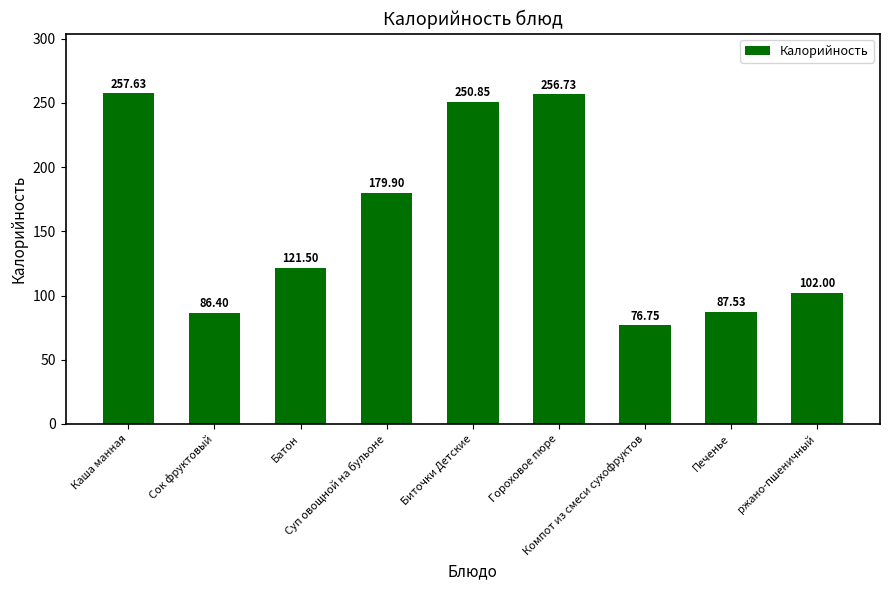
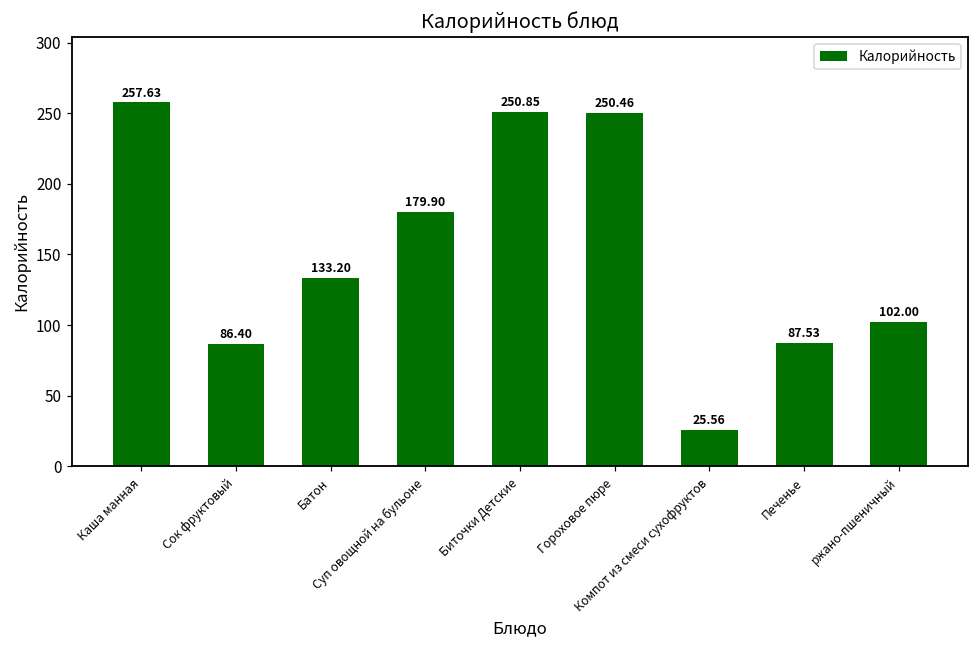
  {
    "Каша манная": 257.63,
    "Сок фруктовый": 86.40,
-   "Батон": 121.50,
+   "Батон": 133.20,
    "Суп овощной на бульоне": 179.90,
    "Биточки Детские": 250.85,
-   "Гороховое пюре": 256.73,
-   "Компот из смеси сухофруктов": 76.75,
+   "Гороховое пюре": 250.46,
+   "Компот из смеси сухофруктов": 25.56,
    "Печенье": 87.53,
    "ржано-пшеничный": 102.00
  }
